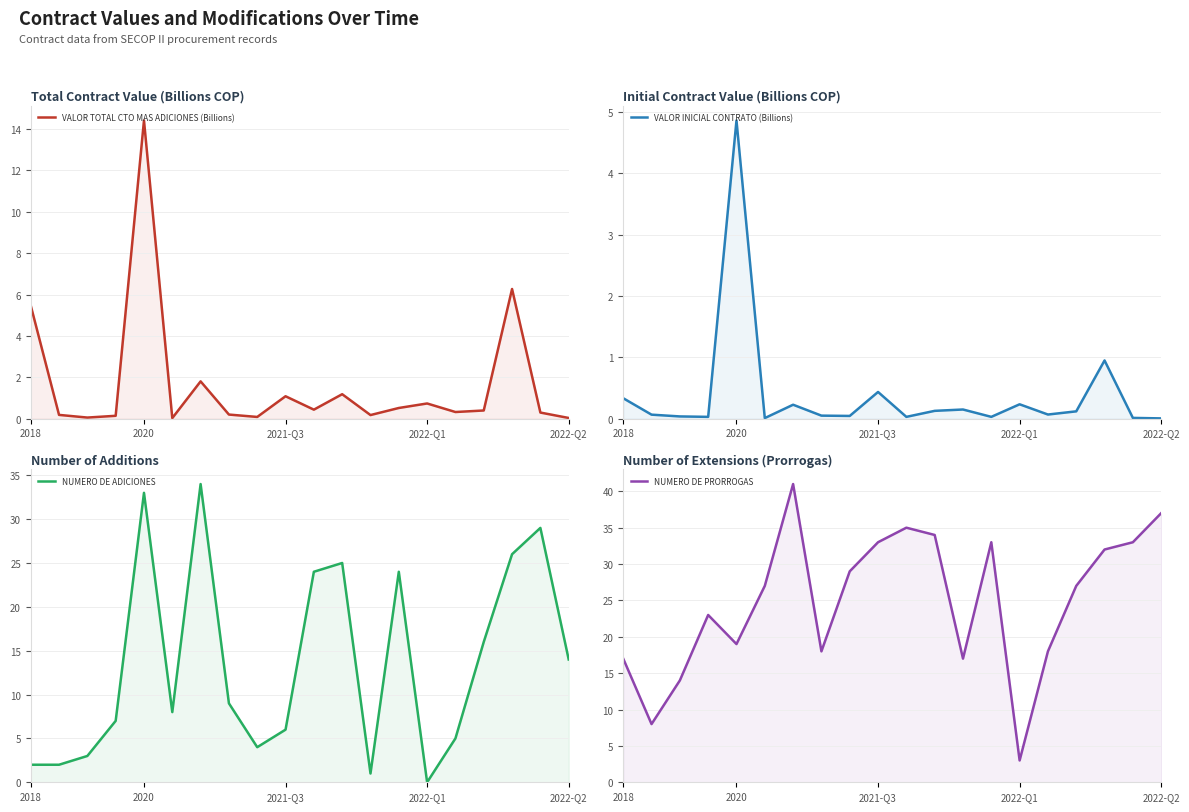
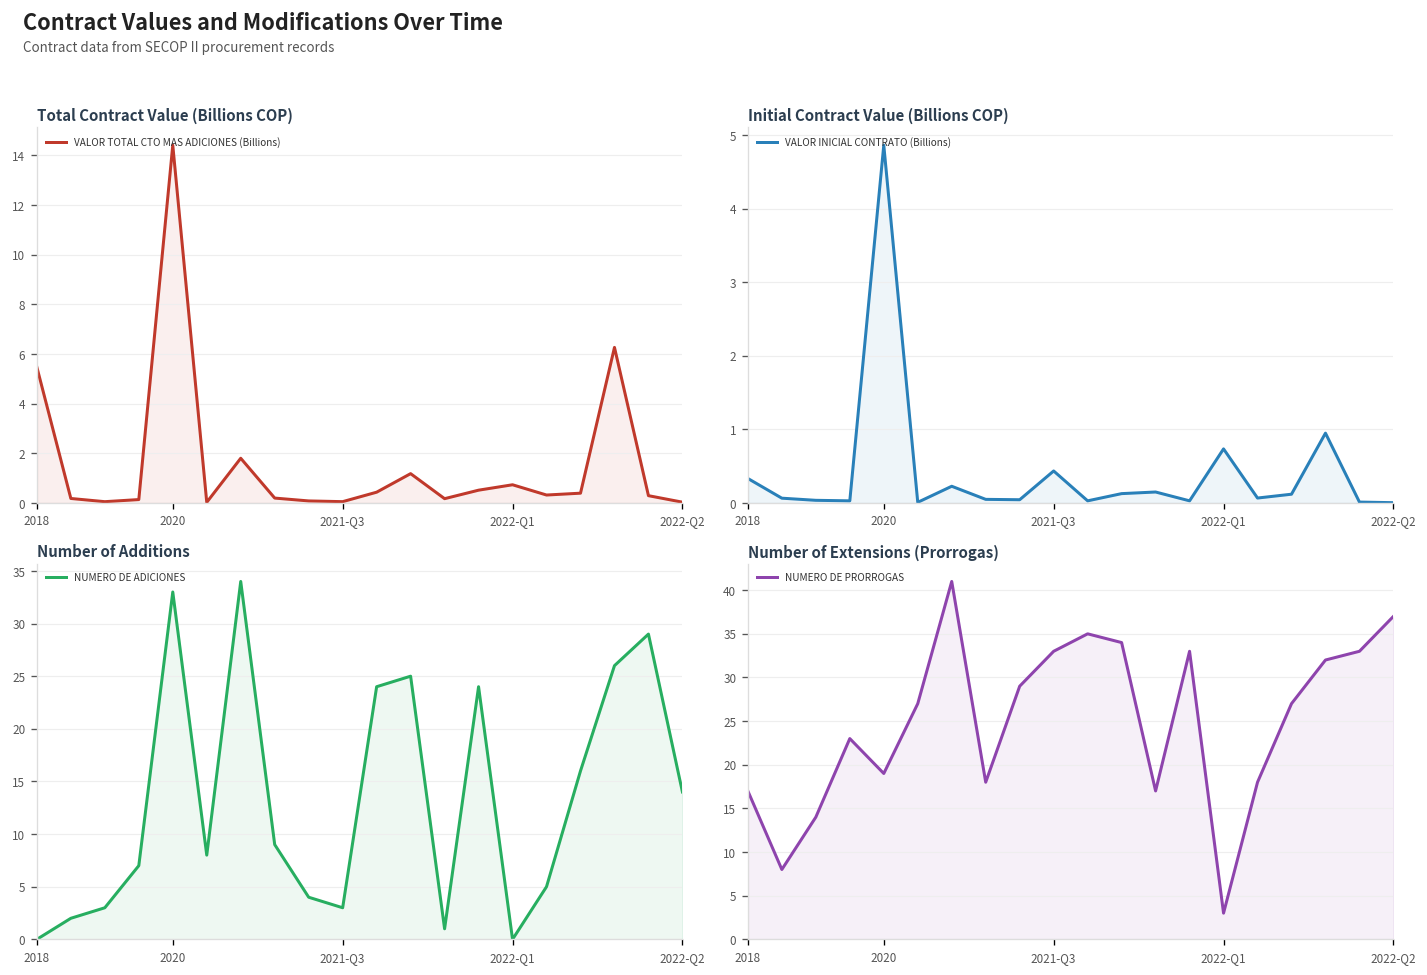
  {
    "Total Contract Value (Billions COP)": {
      "2018": 5.5,
      "2020": 14.4,
-     "2021-Q3": 1.1,
+     "2021-Q3": 0.1,
      "2022-Q1": 0.7,
      "2022-Q2": 0.0
    },
    "Initial Contract Value (Billions COP)": {
      "2018": 0.3,
      "2020": 4.9,
      "2021-Q3": 0.4,
-     "2022-Q1": 0.2,
+     "2022-Q1": 0.7,
      "2022-Q2": 0.0
    },
    "Number of Additions": {
-     "2018": 2,
+     "2018": 0,
      "2020": 33,
-     "2021-Q3": 6,
+     "2021-Q3": 3,
      "2022-Q1": 0,
      "2022-Q2": 14
    },
    "Number of Extensions (Prorrogas)": {
      "2018": 17,
      "2020": 19,
      "2021-Q3": 33,
      "2022-Q1": 3,
      "2022-Q2": 37
    }
  }
